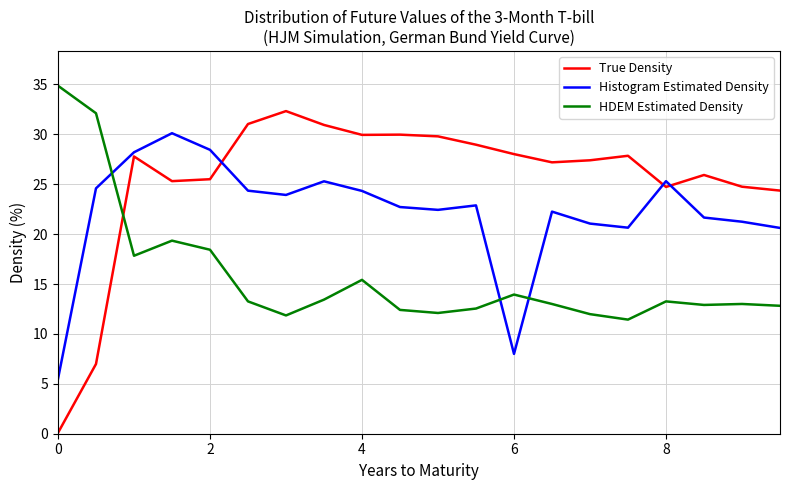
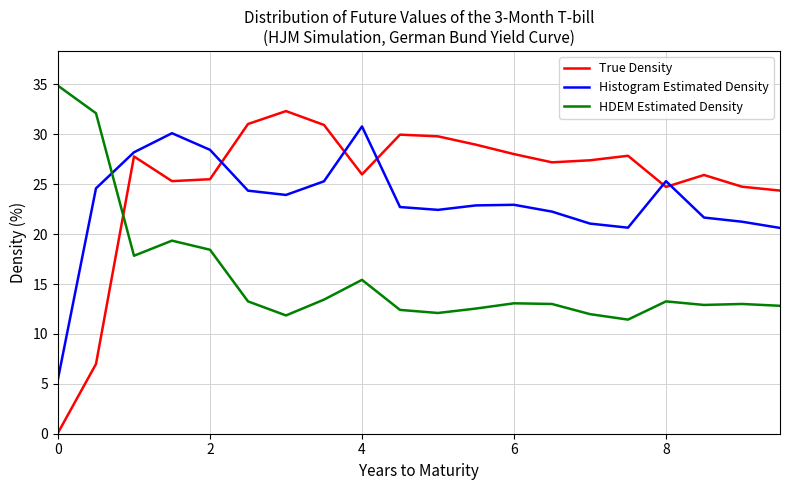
  {
    "True Density": {
      "0": 0,
      "2": 26,
-     "4": 30,
+     "4": 26,
      "6": 28,
      "8": 25
    },
    "Histogram Estimated Density": {
      "0": 6,
      "2": 28,
-     "4": 24,
-     "6": 8,
+     "4": 31,
+     "6": 23,
      "8": 25
    },
    "HDEM Estimated Density": {
      "0": 35,
      "2": 18,
      "4": 15,
-     "6": 14,
+     "6": 13,
      "8": 13
    }
  }
